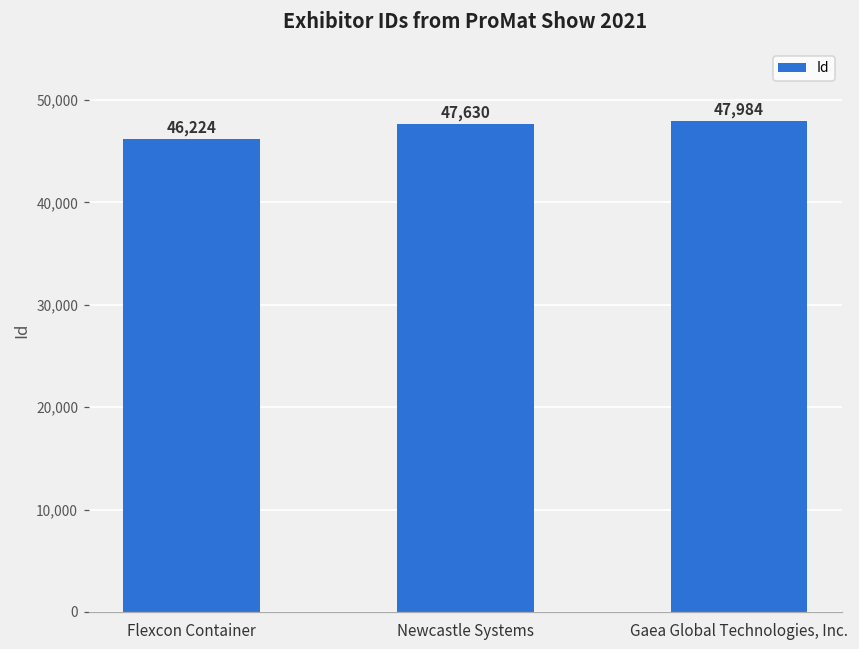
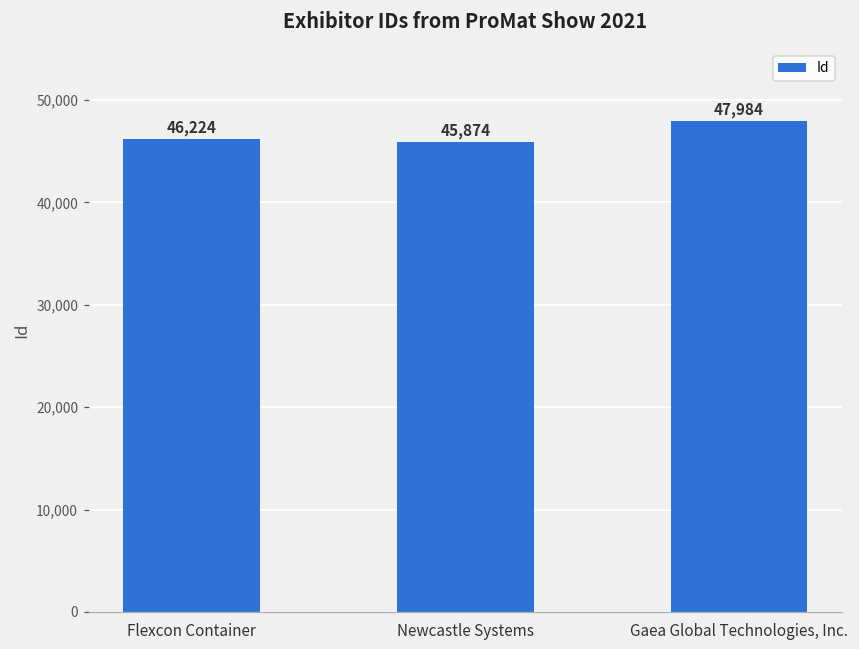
  {
    "Flexcon Container": "46,224",
-   "Newcastle Systems": "47,630",
+   "Newcastle Systems": "45,874",
    "Gaea Global Technologies, Inc.": "47,984"
  }
